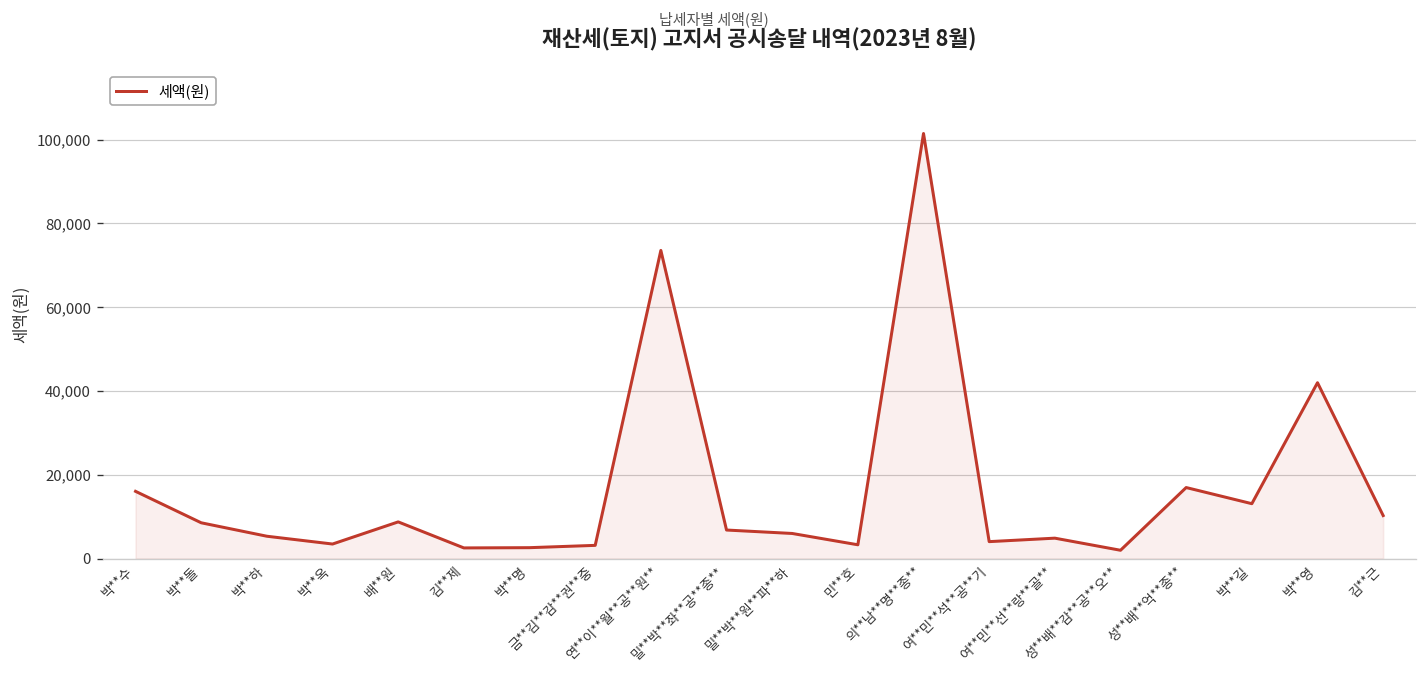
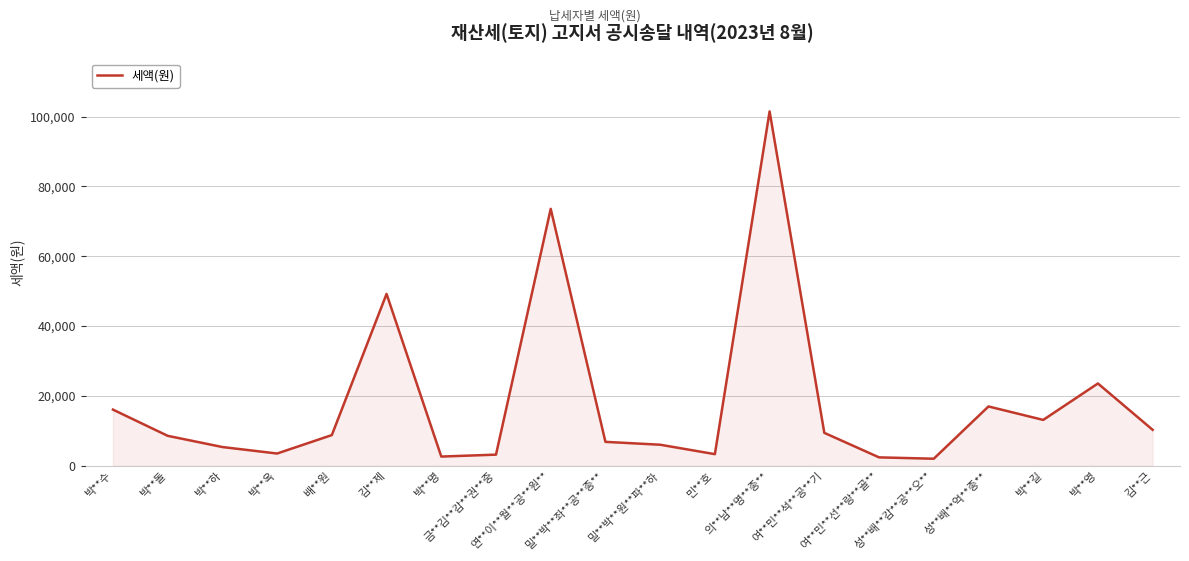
  {
    "박**수": "16,000",
    "박**돌": "9,000",
    "박**하": "5,000",
    "박**옥": "3,000",
    "배**원": "9,000",
-   "김**제": "3,000",
+   "김**제": "49,000",
    "박**명": "3,000",
    "금**김**감**권**중": "3,000",
    "연**이**월**공**원**": "74,000",
    "밀**박**좌**공**종**": "7,000",
    "밀**박**원**파**하": "6,000",
    "민**호": "3,000",
    "의**남**명**종**": "101,000",
-   "여**민**석**공**기": "4,000",
-   "여**민**선**랑**골**": "5,000",
+   "여**민**석**공**기": "9,000",
+   "여**민**선**랑**골**": "2,000",
    "성**배**감**공**오**": "2,000",
    "성**배**억**종**": "17,000",
    "박**길": "13,000",
-   "박**영": "42,000",
+   "박**영": "24,000",
    "김**근": "10,000"
  }
